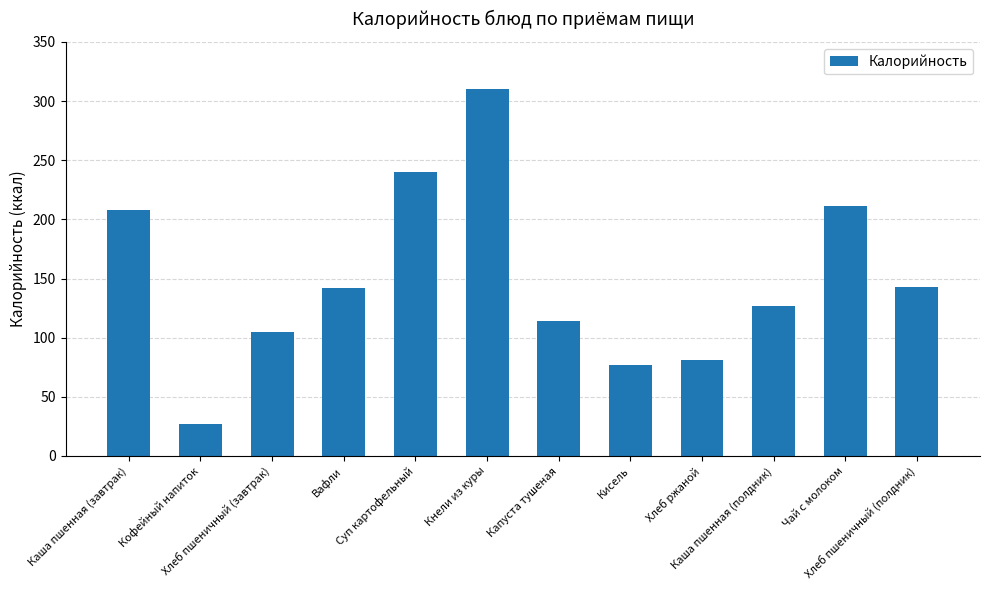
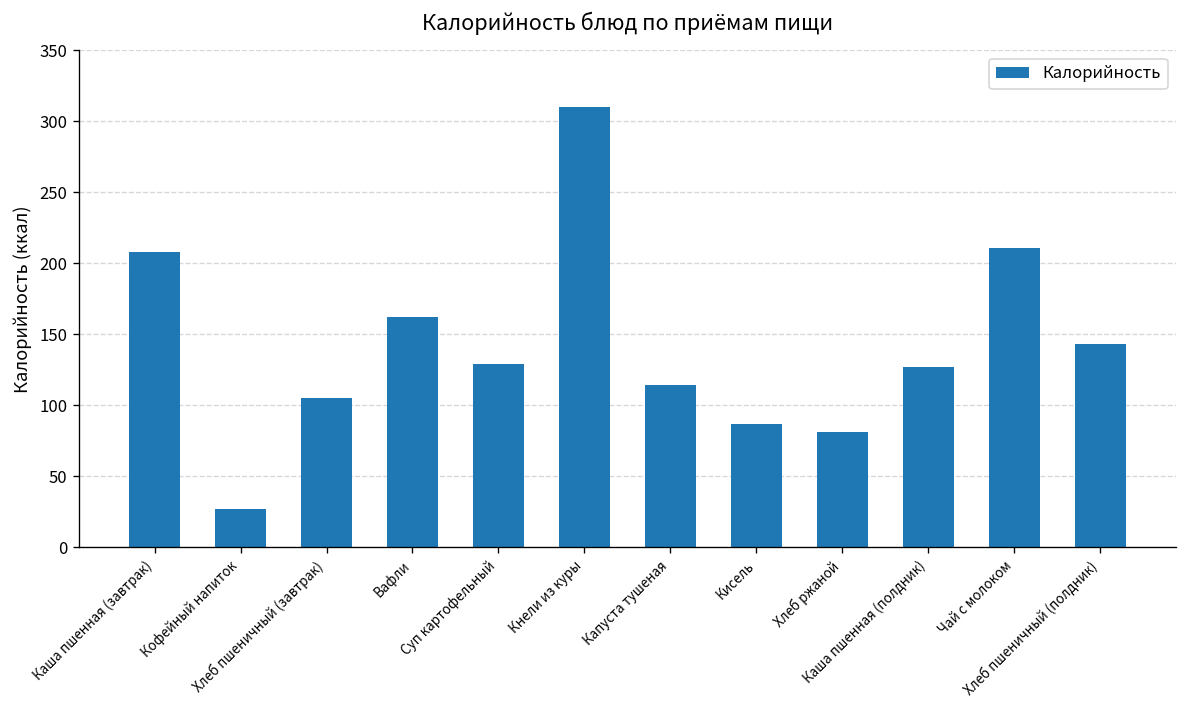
  {
    "Каша пшенная (завтрак)": 208,
    "Кофейный напиток": 27,
    "Хлеб пшеничный (завтрак)": 105,
-   "Вафли": 142,
-   "Суп картофельный": 240,
+   "Вафли": 162,
+   "Суп картофельный": 129,
    "Кнели из куры": 310,
    "Капуста тушеная": 114,
-   "Кисель": 77,
+   "Кисель": 87,
    "Хлеб ржаной": 81,
    "Каша пшенная (полдник)": 127,
    "Чай с молоком": 211,
    "Хлеб пшеничный (полдник)": 143
  }
